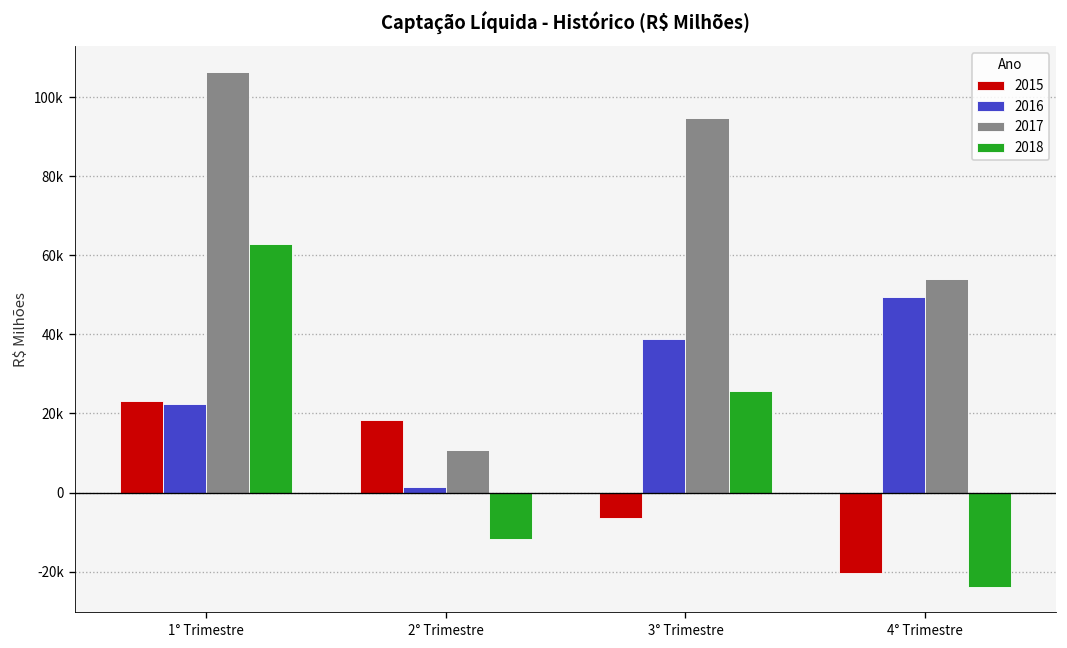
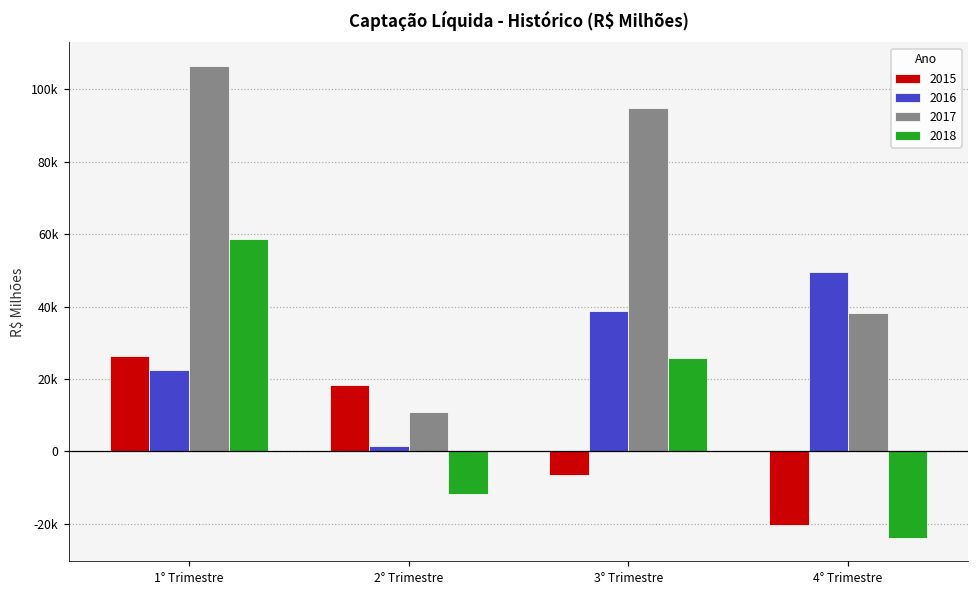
  {
    "2015": {
-     "1° Trimestre": 23000,
+     "1° Trimestre": 26000,
      "2° Trimestre": 18000,
      "3° Trimestre": -6000,
      "4° Trimestre": -20000
    },
    "2016": {
      "1° Trimestre": 22000,
      "2° Trimestre": 1000,
      "3° Trimestre": 39000,
      "4° Trimestre": 50000
    },
    "2017": {
      "1° Trimestre": 106000,
      "2° Trimestre": 11000,
      "3° Trimestre": 95000,
-     "4° Trimestre": 54000
+     "4° Trimestre": 38000
    },
    "2018": {
-     "1° Trimestre": 63000,
+     "1° Trimestre": 59000,
      "2° Trimestre": -12000,
      "3° Trimestre": 26000,
      "4° Trimestre": -24000
    }
  }
